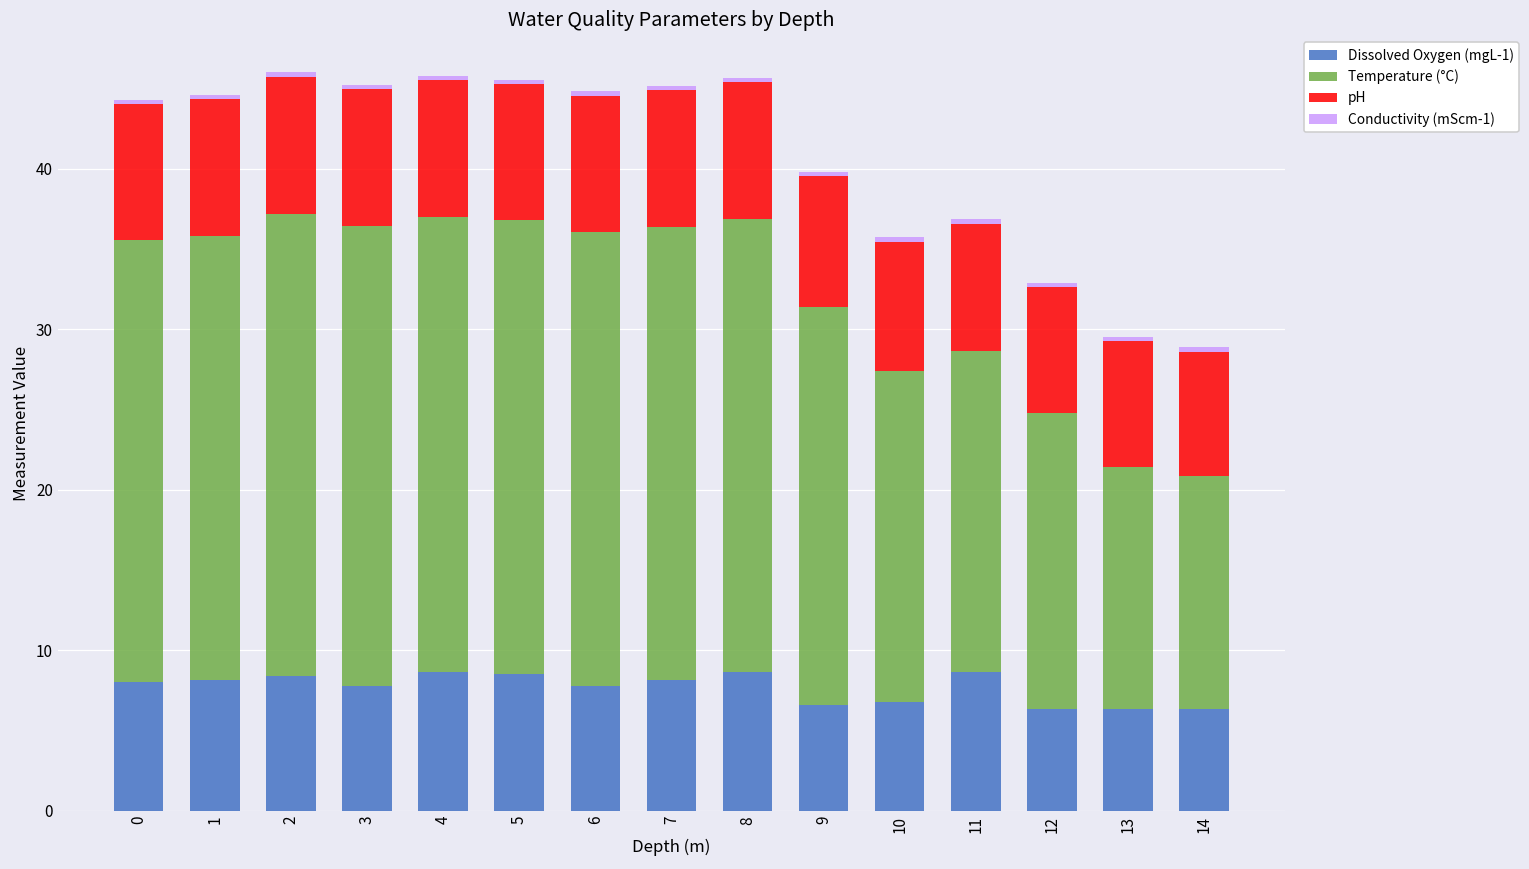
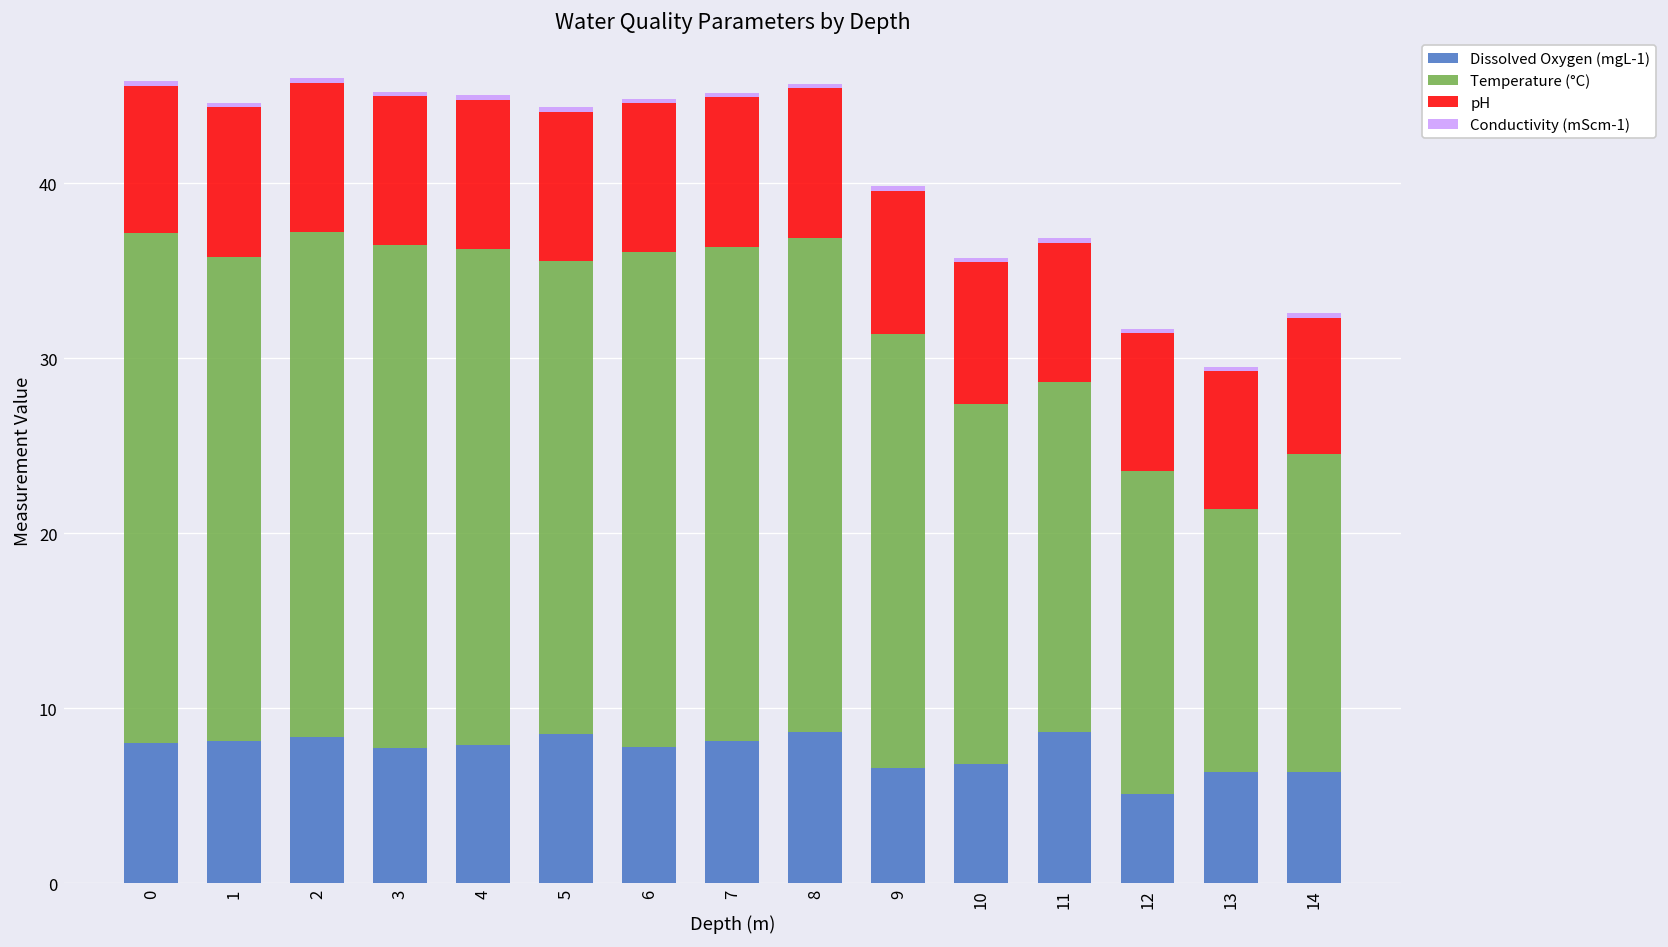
  {
    "Dissolved Oxygen (mgL-1)": {
      "0": 8.0,
      "1": 8.1,
      "2": 8.4,
      "3": 7.8,
-     "4": 8.7,
+     "4": 7.9,
      "5": 8.5,
      "6": 7.8,
      "7": 8.1,
      "8": 8.7,
      "9": 6.6,
      "10": 6.8,
      "11": 8.6,
-     "12": 6.3,
+     "12": 5.1,
      "13": 6.4,
      "14": 6.3
    },
    "Temperature (°C)": {
-     "0": 27.6,
+     "0": 29.1,
      "1": 27.7,
      "2": 28.8,
      "3": 28.7,
      "4": 28.4,
-     "5": 28.3,
+     "5": 27.1,
      "6": 28.3,
      "7": 28.2,
      "8": 28.2,
      "9": 24.8,
      "10": 20.6,
      "11": 20.0,
      "12": 18.5,
      "13": 15.1,
-     "14": 14.5
+     "14": 18.2
    },
    "pH": {
      "0": 8.5,
      "1": 8.5,
      "2": 8.5,
      "3": 8.5,
      "4": 8.5,
      "5": 8.5,
      "6": 8.5,
      "7": 8.5,
      "8": 8.5,
      "9": 8.2,
      "10": 8.1,
      "11": 8.0,
      "12": 7.9,
      "13": 7.8,
      "14": 7.8
    },
    "Conductivity (mScm-1)": {
      "0": 0.3,
      "1": 0.3,
      "2": 0.3,
      "3": 0.3,
      "4": 0.3,
      "5": 0.3,
      "6": 0.3,
      "7": 0.3,
      "8": 0.3,
      "9": 0.3,
      "10": 0.3,
      "11": 0.3,
      "12": 0.3,
      "13": 0.3,
      "14": 0.3
    }
  }
